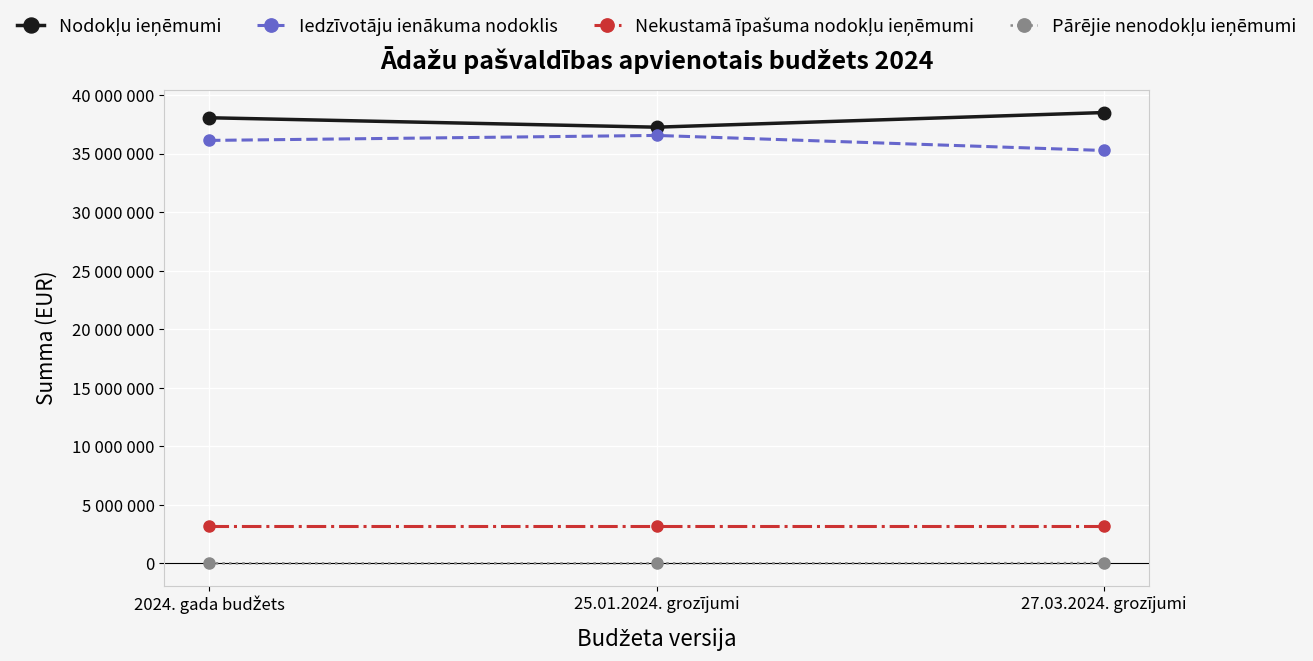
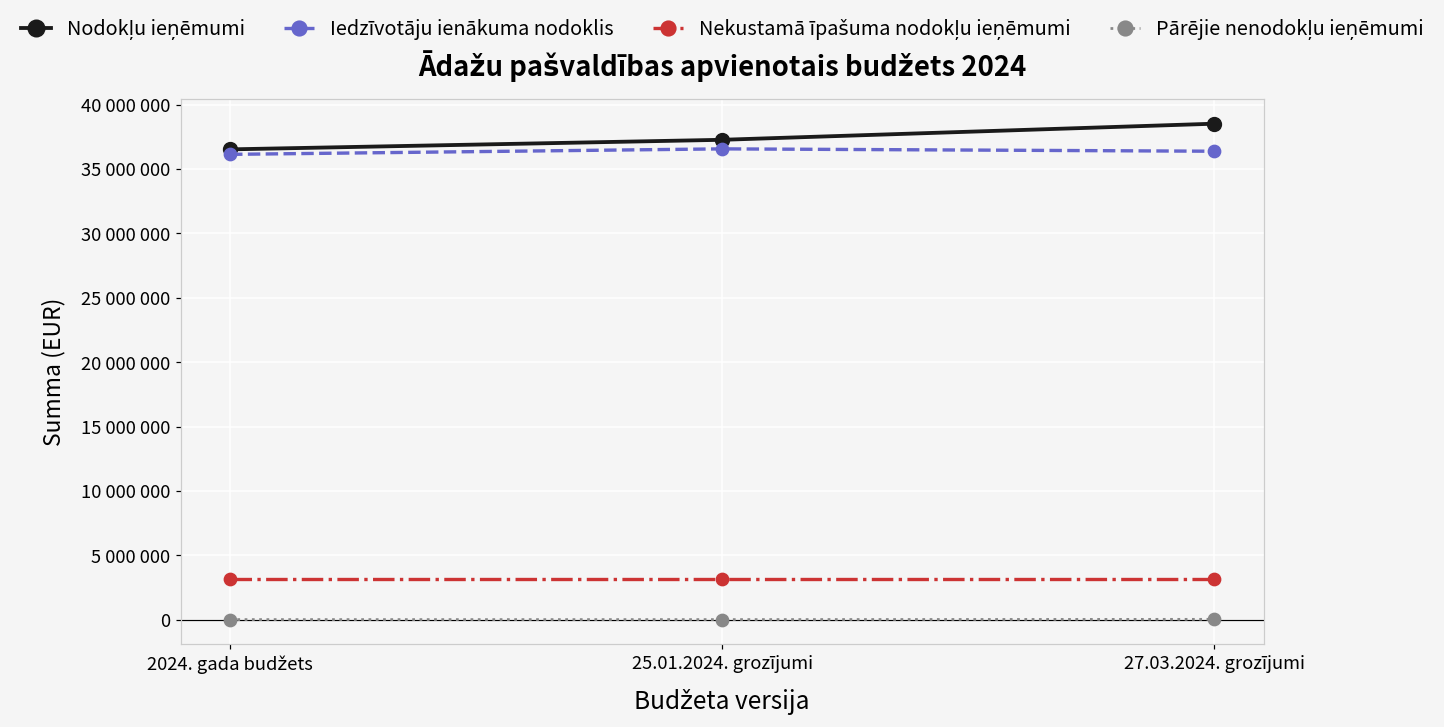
  {
    "Nodokļu ieņēmumi": {
-     "2024. gada budžets": 38100000,
+     "2024. gada budžets": 36500000,
      "25.01.2024. grozījumi": 37300000,
      "27.03.2024. grozījumi": 38500000
    },
    "Iedzīvotāju ienākuma nodoklis": {
      "2024. gada budžets": 36100000,
      "25.01.2024. grozījumi": 36600000,
-     "27.03.2024. grozījumi": 35300000
+     "27.03.2024. grozījumi": 36400000
    },
    "Nekustamā īpašuma nodokļu ieņēmumi": {
      "2024. gada budžets": 3200000,
      "25.01.2024. grozījumi": 3200000,
      "27.03.2024. grozījumi": 3200000
    },
    "Pārējie nenodokļu ieņēmumi": {
      "2024. gada budžets": 0,
      "25.01.2024. grozījumi": 0,
      "27.03.2024. grozījumi": 0
    }
  }
